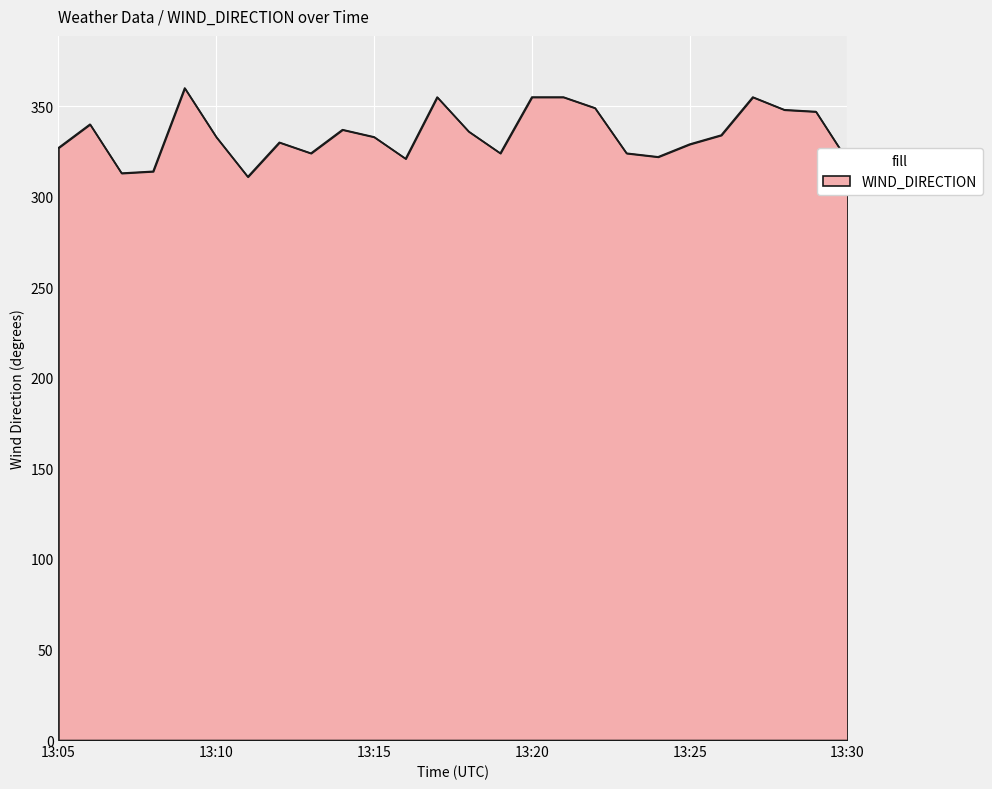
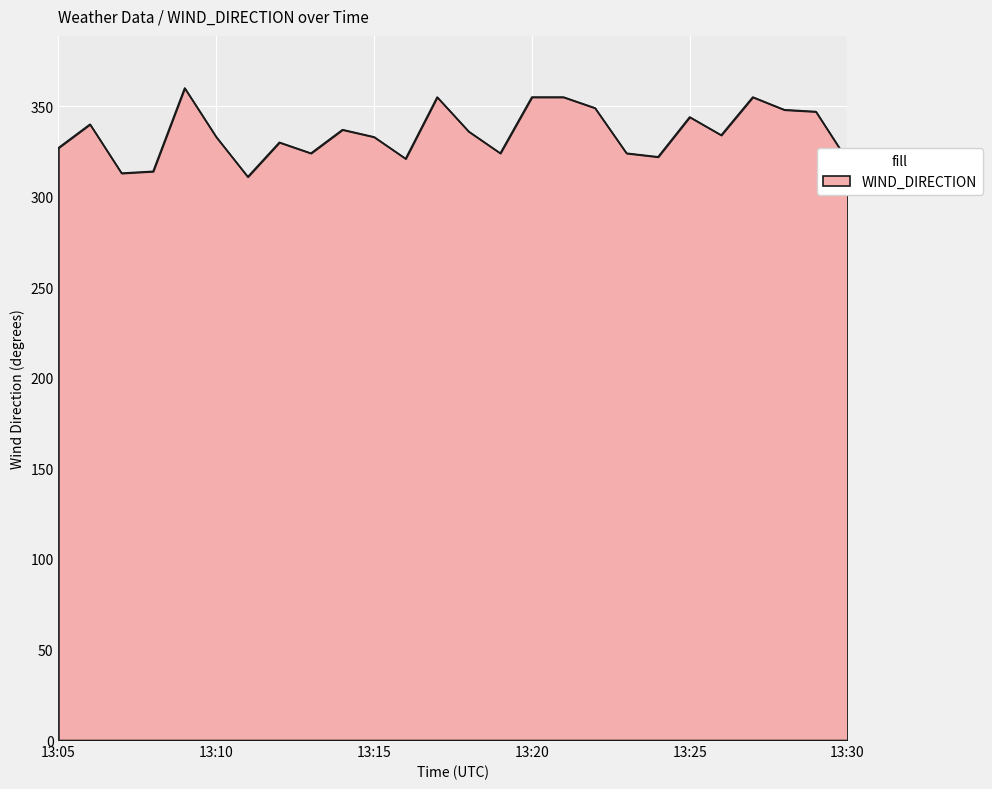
  {
    "13:05": 327,
    "13:10": 333,
    "13:15": 333,
    "13:20": 355,
-   "13:25": 329
+   "13:25": 344
  }
